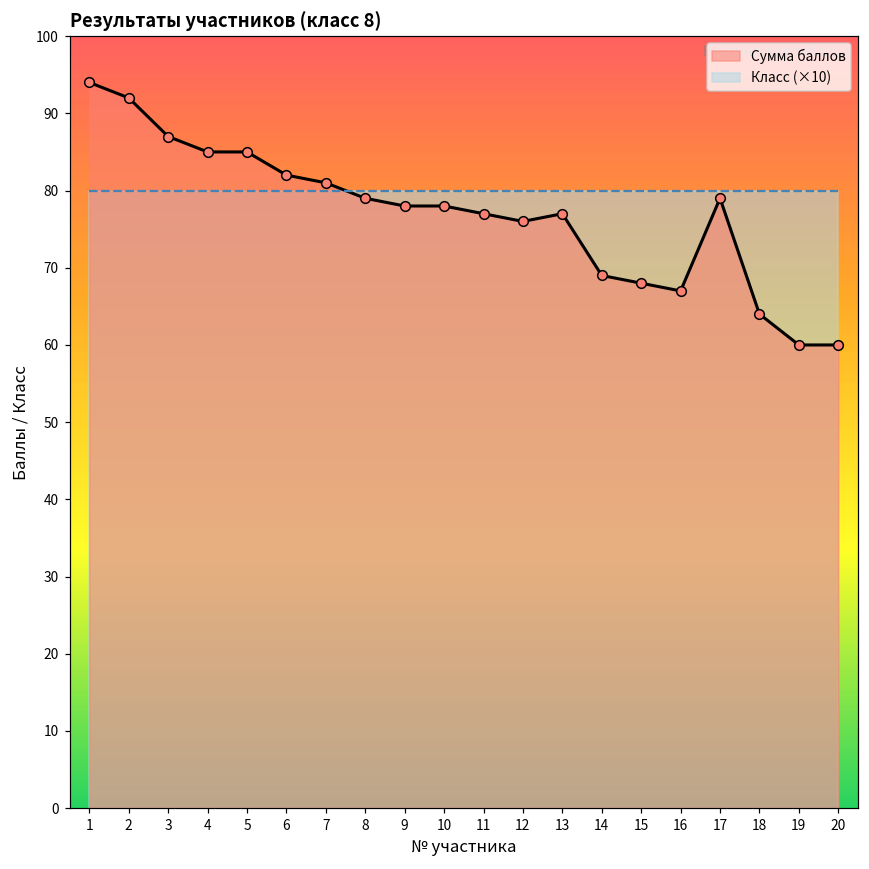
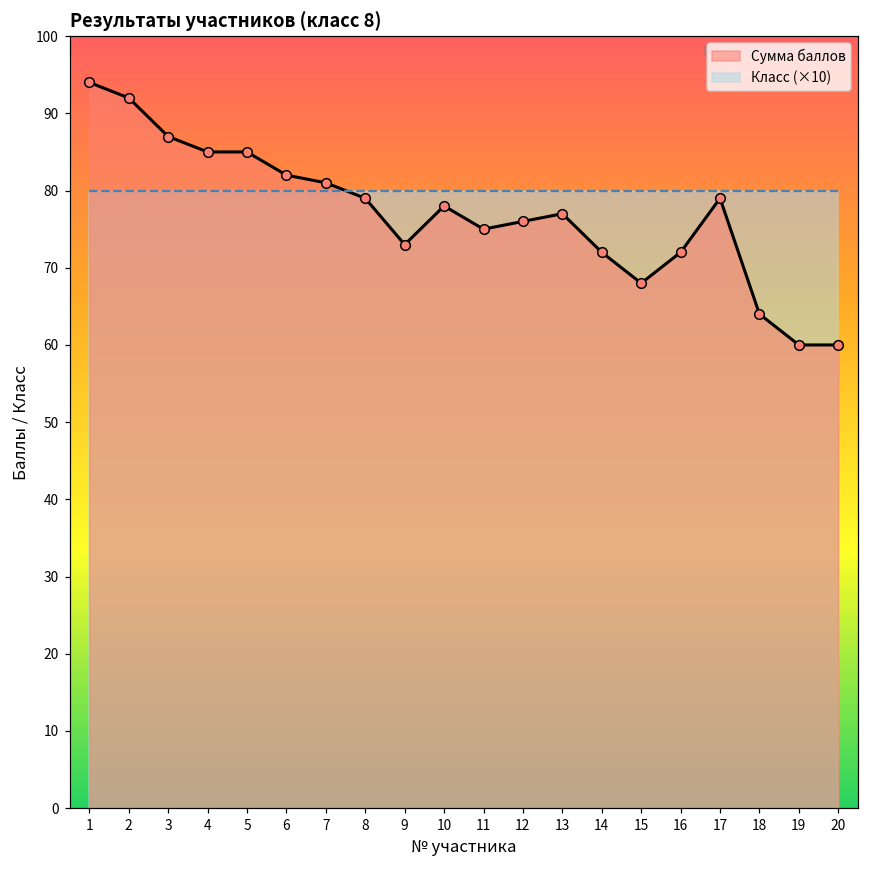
  {
    "Сумма баллов": {
      "1": 94,
      "2": 92,
      "3": 87,
      "4": 85,
      "5": 85,
      "6": 82,
      "7": 81,
      "8": 79,
-     "9": 78,
+     "9": 73,
      "10": 78,
-     "11": 77,
+     "11": 75,
      "12": 76,
      "13": 77,
-     "14": 69,
+     "14": 72,
      "15": 68,
-     "16": 67,
+     "16": 72,
      "17": 79,
      "18": 64,
      "19": 60,
      "20": 60
    },
    "Класс (×10)": {
      "1": 80,
      "2": 80,
      "3": 80,
      "4": 80,
      "5": 80,
      "6": 80,
      "7": 80,
      "8": 80,
      "9": 80,
      "10": 80,
      "11": 80,
      "12": 80,
      "13": 80,
      "14": 80,
      "15": 80,
      "16": 80,
      "17": 80,
      "18": 80,
      "19": 80,
      "20": 80
    }
  }
